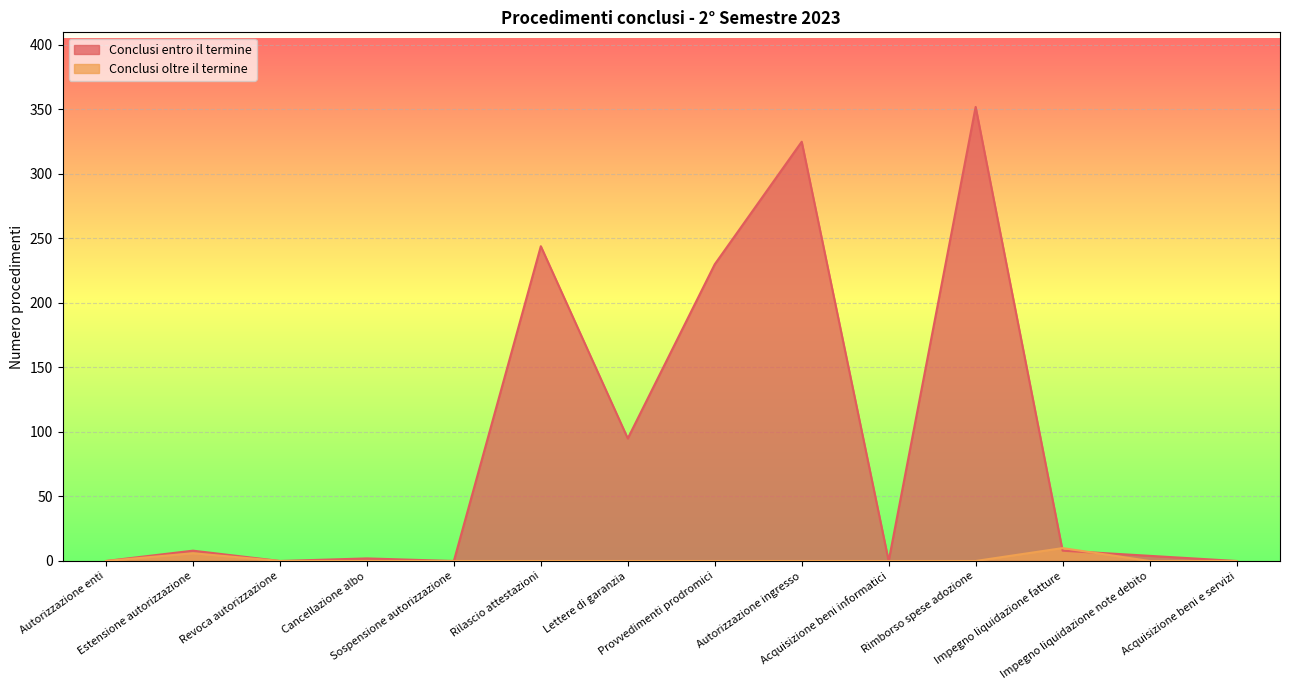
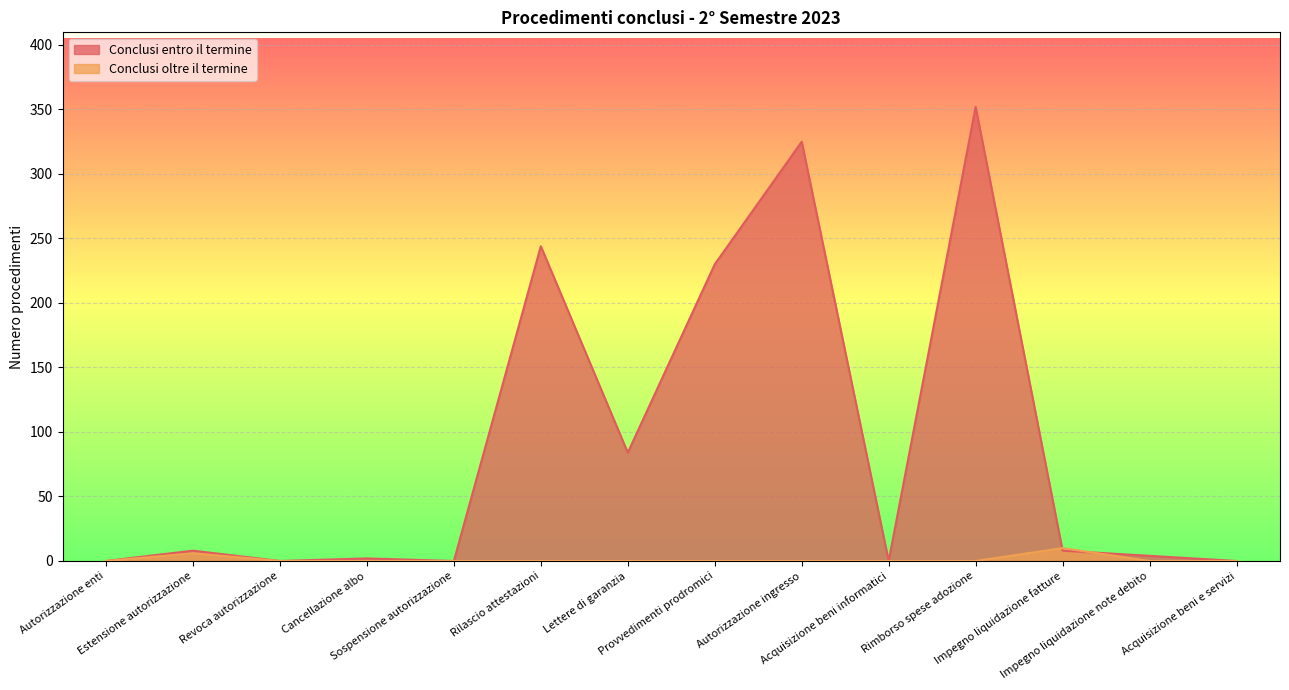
  {
    "Conclusi entro il termine": {
      "Estensione autorizzazione": 8,
      "Cancellazione albo": 2,
      "Rilascio attestazioni": 244,
-     "Lettere di garanzia": 95,
+     "Lettere di garanzia": 84,
      "Provvedimenti prodromici": 230,
      "Autorizzazione ingresso": 325,
      "Rimborso spese adozione": 352,
      "Impegno liquidazione fatture": 8,
      "Impegno liquidazione note debito": 4
    },
    "Conclusi oltre il termine": {
      "Estensione autorizzazione": 6,
      "Cancellazione albo": 0,
      "Rilascio attestazioni": 0,
      "Lettere di garanzia": 0,
      "Provvedimenti prodromici": 0,
      "Autorizzazione ingresso": 0,
      "Rimborso spese adozione": 0,
      "Impegno liquidazione fatture": 10,
      "Impegno liquidazione note debito": 0
    }
  }
